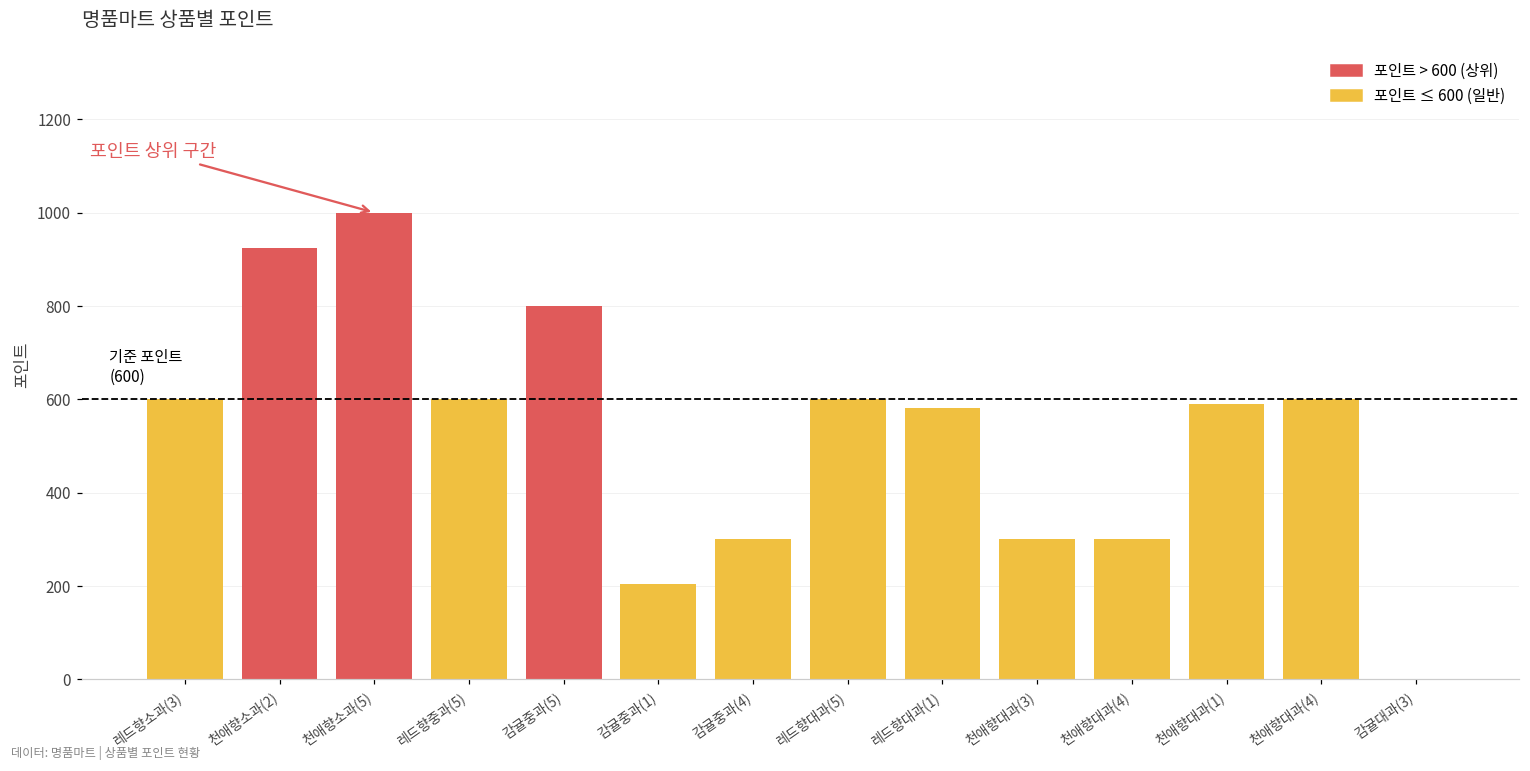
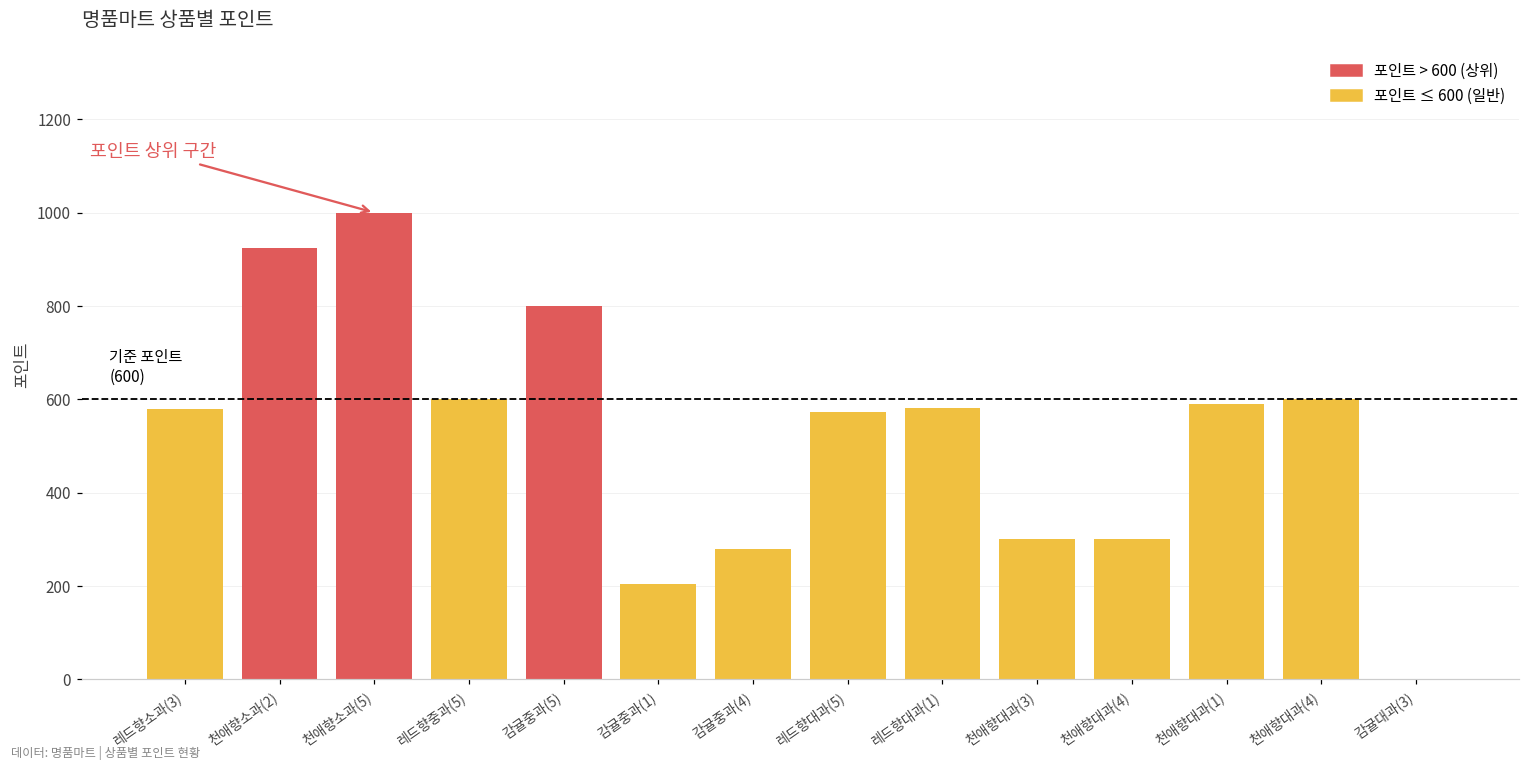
  {
-   "레드향소과(3)": 600,
+   "레드향소과(3)": 580,
    "천애향소과(2)": 930,
    "천애향소과(5)": 1000,
    "레드향중과(5)": 600,
    "감귤중과(5)": 800,
    "감귤중과(1)": 200,
-   "감귤중과(4)": 300,
-   "레드향대과(5)": 600,
+   "감귤중과(4)": 280,
+   "레드향대과(5)": 570,
    "레드향대과(1)": 580,
    "천애향대과(3)": 300,
    "천애향대과(1)": 590,
    "감귤대과(3)": 0
  }
